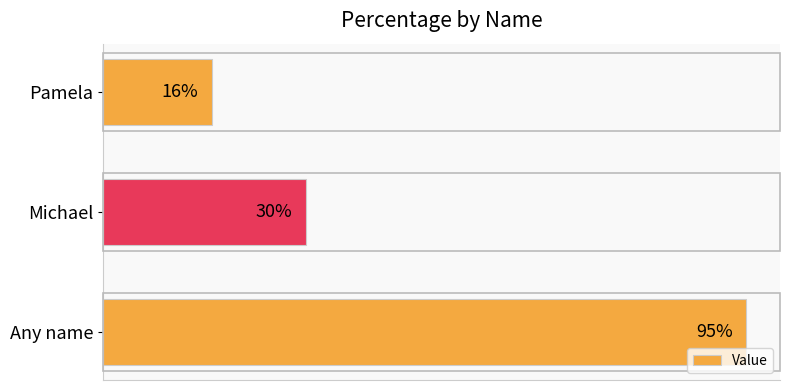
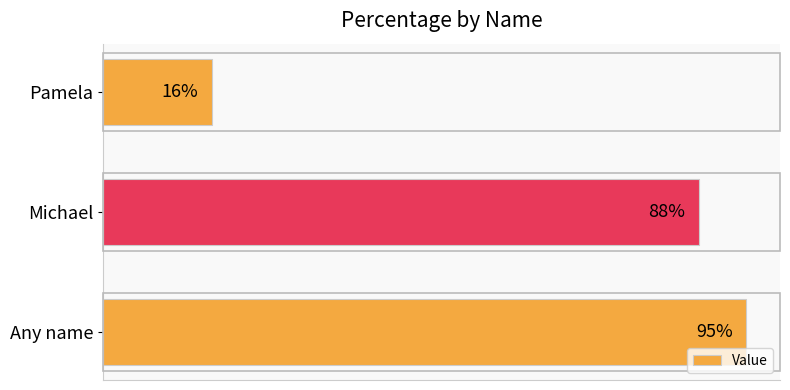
  {
    "Pamela": "16%",
-   "Michael": "30%",
+   "Michael": "88%",
    "Any name": "95%"
  }
